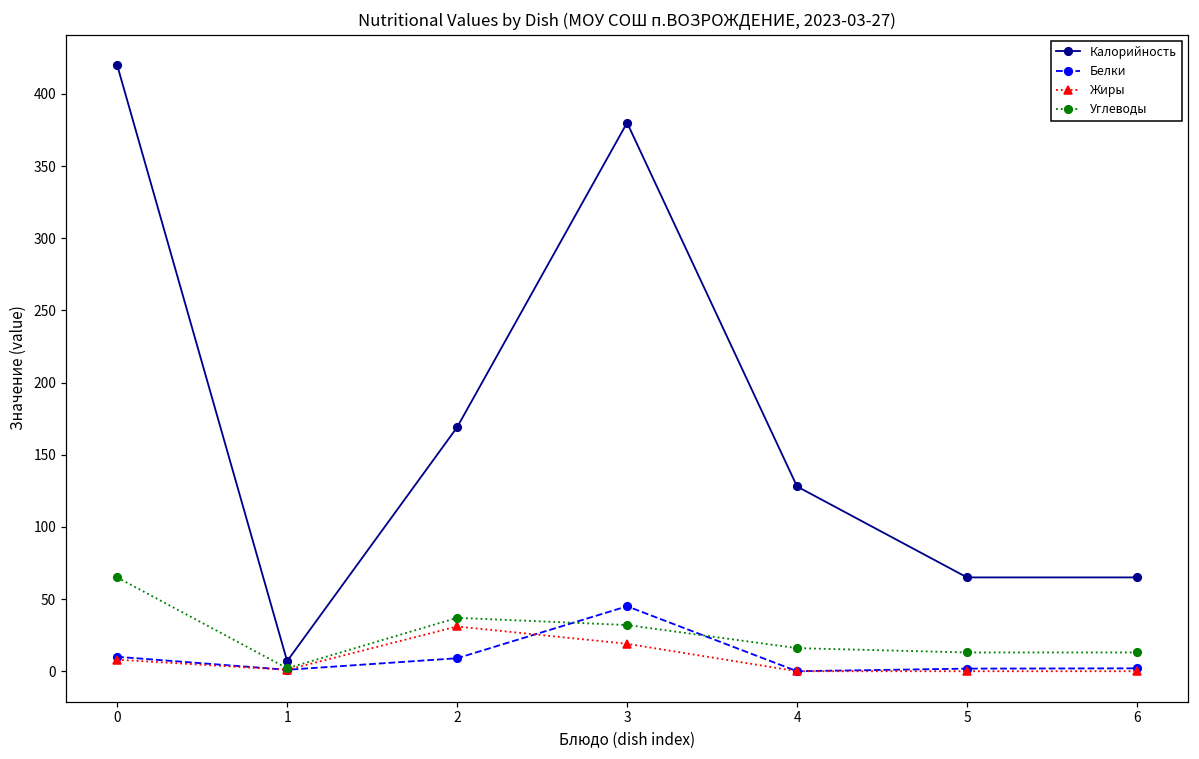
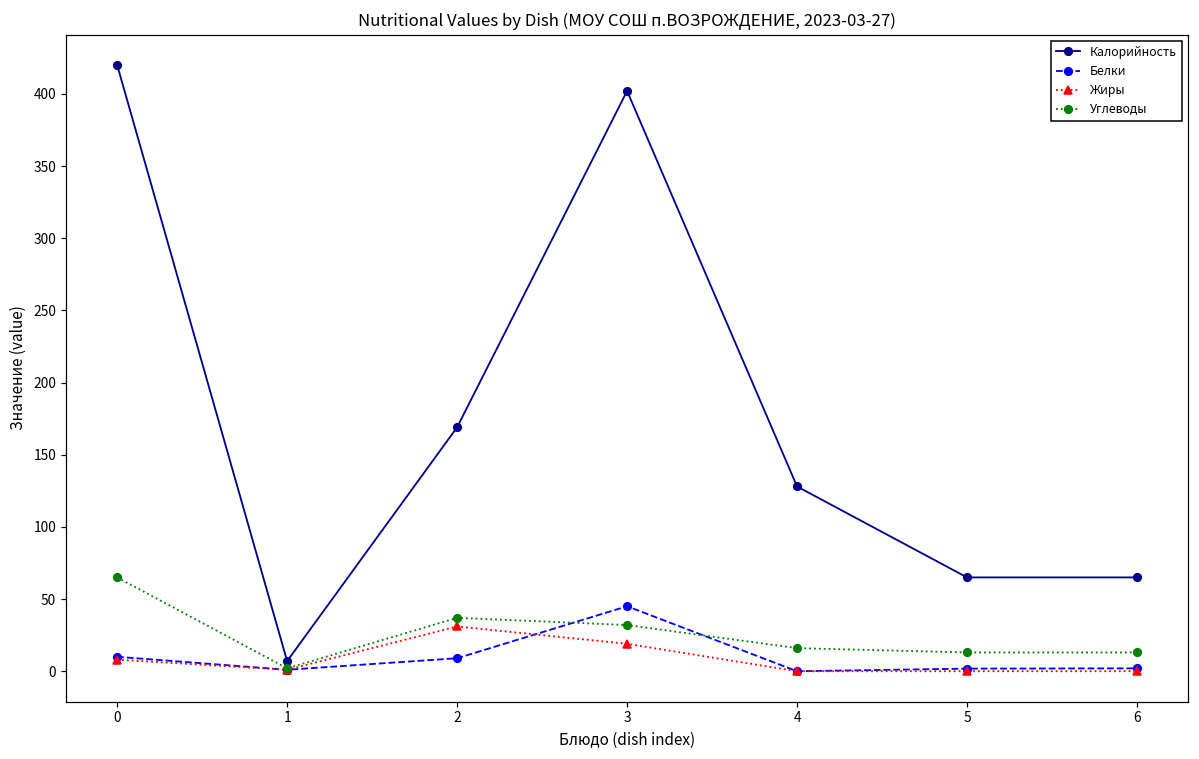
  {
    "Калорийность": {
      "0": 420,
      "1": 7,
      "2": 169,
-     "3": 380,
+     "3": 402,
      "4": 128,
      "5": 65,
      "6": 65
    },
    "Белки": {
      "0": 10,
      "2": 9,
      "3": 45,
      "6": 2
    },
    "Жиры": {
      "0": 8,
      "2": 31,
      "3": 19,
      "6": 0
    },
    "Углеводы": {
      "0": 65,
      "2": 37,
      "3": 32,
      "4": 16,
      "5": 13,
      "6": 13
    }
  }
